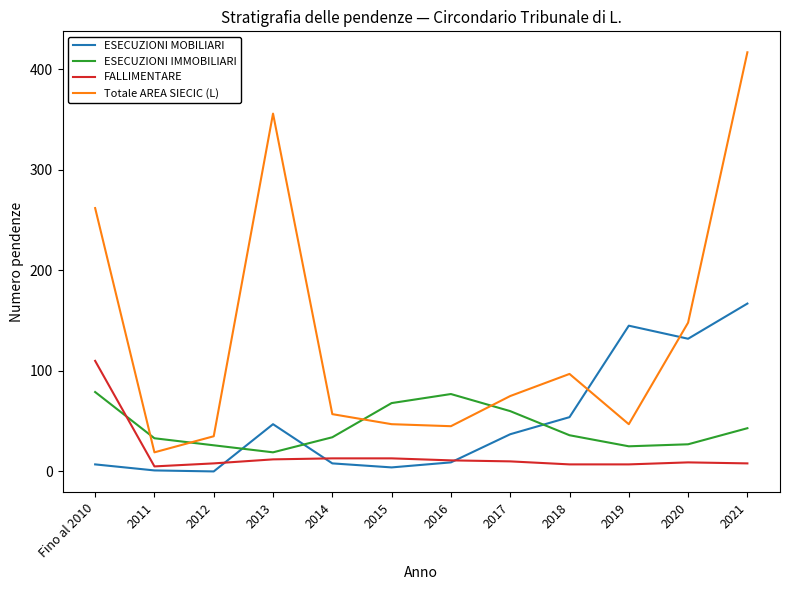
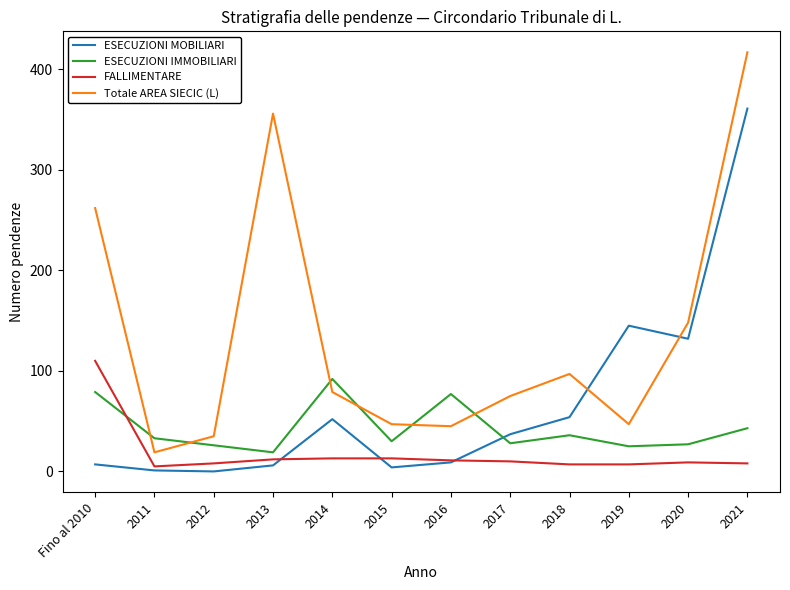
  {
    "ESECUZIONI MOBILIARI": {
      "Fino al 2010": 7,
      "2011": 1,
      "2012": 0,
-     "2013": 47,
-     "2014": 8,
+     "2013": 6,
+     "2014": 52,
      "2015": 4,
      "2017": 37,
      "2018": 54,
      "2019": 145,
      "2020": 132,
-     "2021": 167
+     "2021": 361
    },
    "ESECUZIONI IMMOBILIARI": {
      "Fino al 2010": 79,
      "2011": 33,
      "2012": 26,
      "2013": 19,
-     "2014": 34,
-     "2015": 68,
+     "2014": 92,
+     "2015": 30,
      "2016": 77,
-     "2017": 60,
+     "2017": 28,
      "2018": 36,
      "2019": 25,
      "2020": 27,
      "2021": 43
    },
    "FALLIMENTARE": {
      "Fino al 2010": 110,
      "2011": 5,
      "2012": 8,
      "2013": 12,
      "2014": 13,
      "2015": 13,
      "2017": 10,
      "2018": 7,
      "2019": 7,
      "2020": 9,
      "2021": 8
    },
    "Totale AREA SIECIC (L)": {
      "Fino al 2010": 262,
      "2011": 19,
      "2012": 35,
      "2013": 356,
-     "2014": 57,
+     "2014": 79,
      "2015": 47,
      "2016": 45,
      "2017": 75,
      "2018": 97,
      "2019": 47,
      "2020": 148,
      "2021": 417
    }
  }
